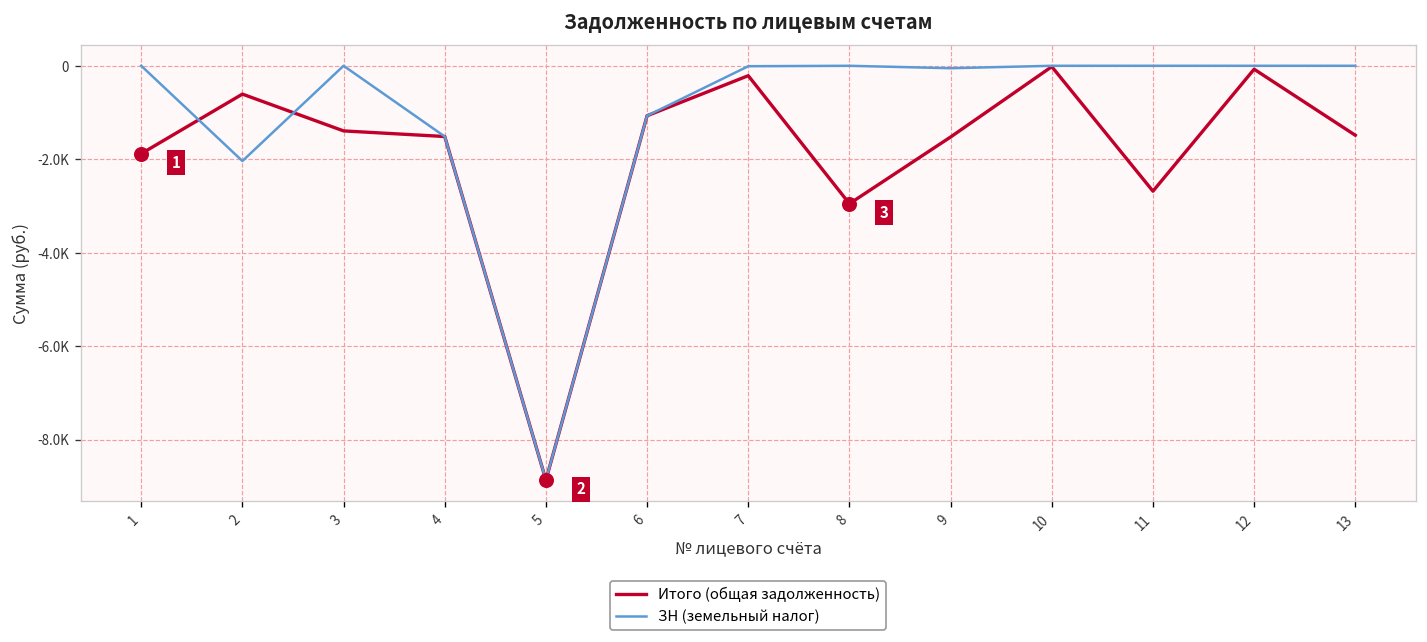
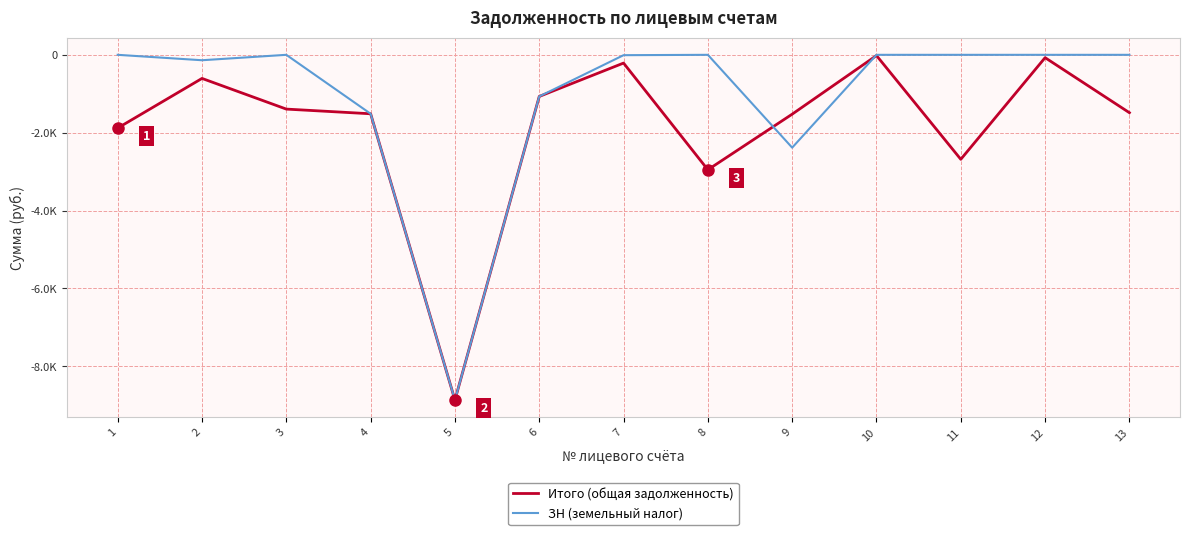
  {
    "ЗН (земельный налог)": {
      "1": 0,
-     "2": -2000,
+     "2": -100,
      "3": 0,
      "7": 0,
      "8": 0,
-     "9": -100,
+     "9": -2400,
      "11": 0,
      "12": 0,
      "13": 0
    }
  }
